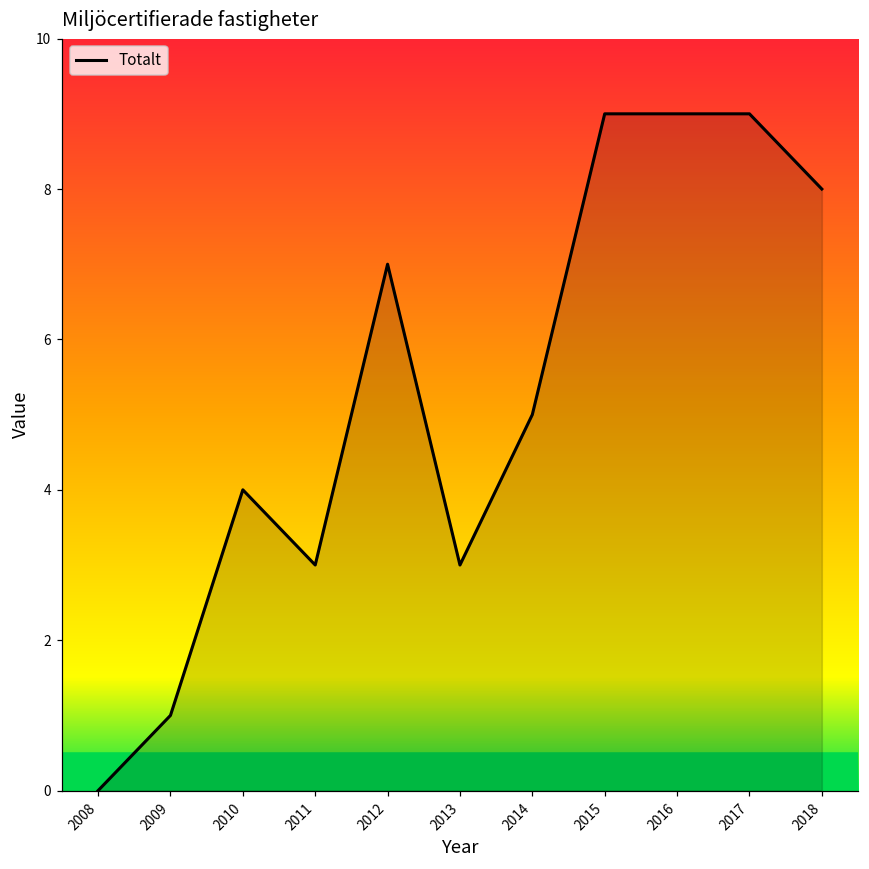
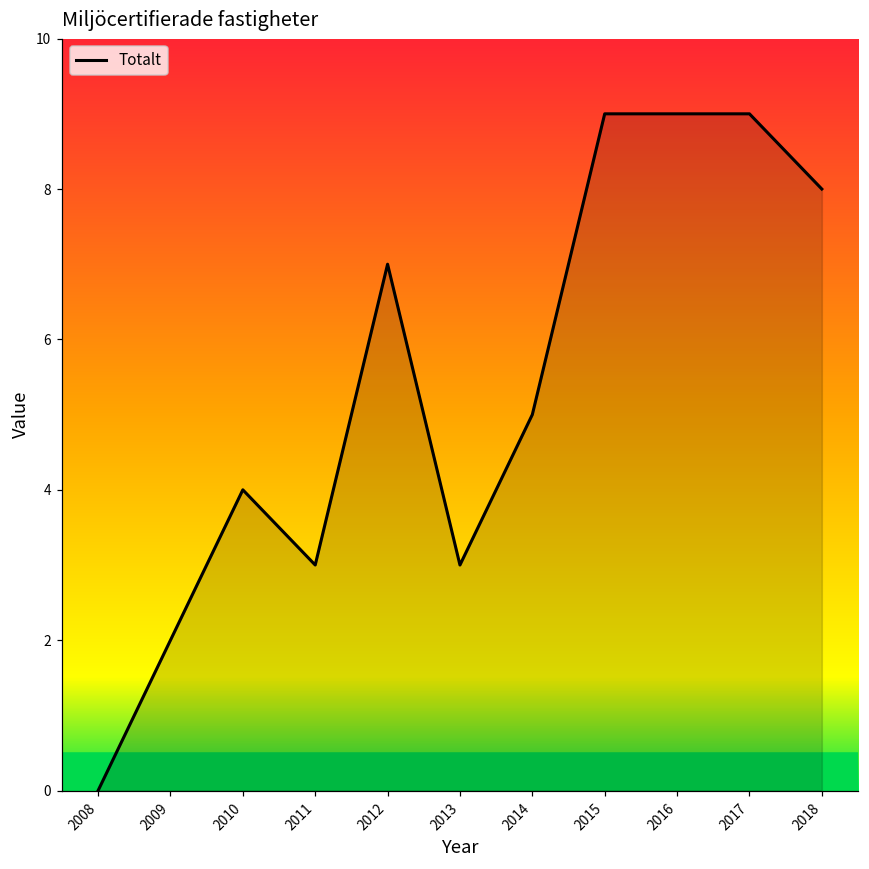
  {
-   "2009": 1,
+   "2009": 2,
    "2010": 4,
    "2011": 3,
    "2012": 7,
    "2013": 3,
    "2014": 5,
    "2015": 9,
    "2016": 9,
    "2017": 9,
    "2018": 8
  }
